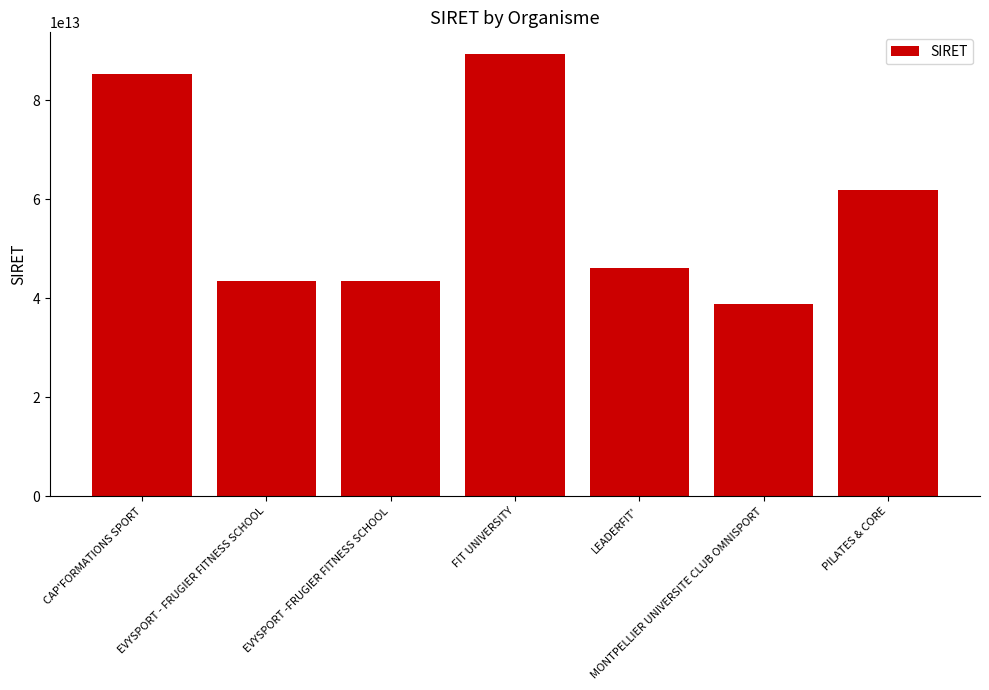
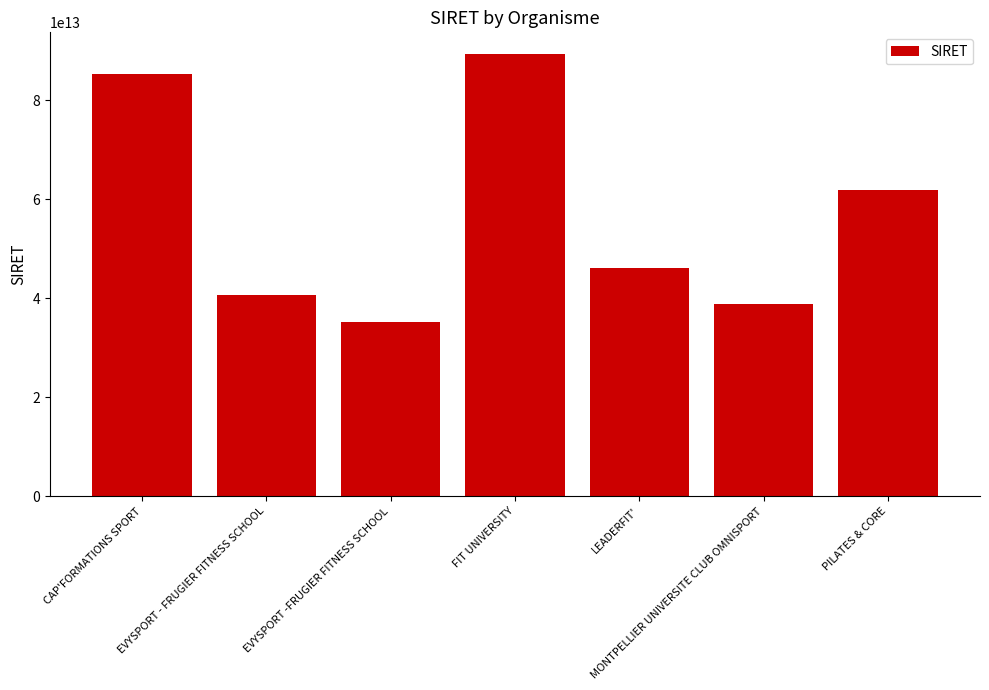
  {
    "CAP'FORMATIONS SPORT": 85000000000000,
-   "EVYSPORT - FRUGIER FITNESS SCHOOL": 43000000000000,
-   "EVYSPORT -FRUGIER FITNESS SCHOOL": 43000000000000,
+   "EVYSPORT - FRUGIER FITNESS SCHOOL": 41000000000000,
+   "EVYSPORT -FRUGIER FITNESS SCHOOL": 35000000000000,
    "FIT UNIVERSITY": 89000000000000,
    "LEADERFIT'": 46000000000000,
    "MONTPELLIER UNIVERSITE CLUB OMNISPORT": 39000000000000,
    "PILATES & CORE": 62000000000000
  }
